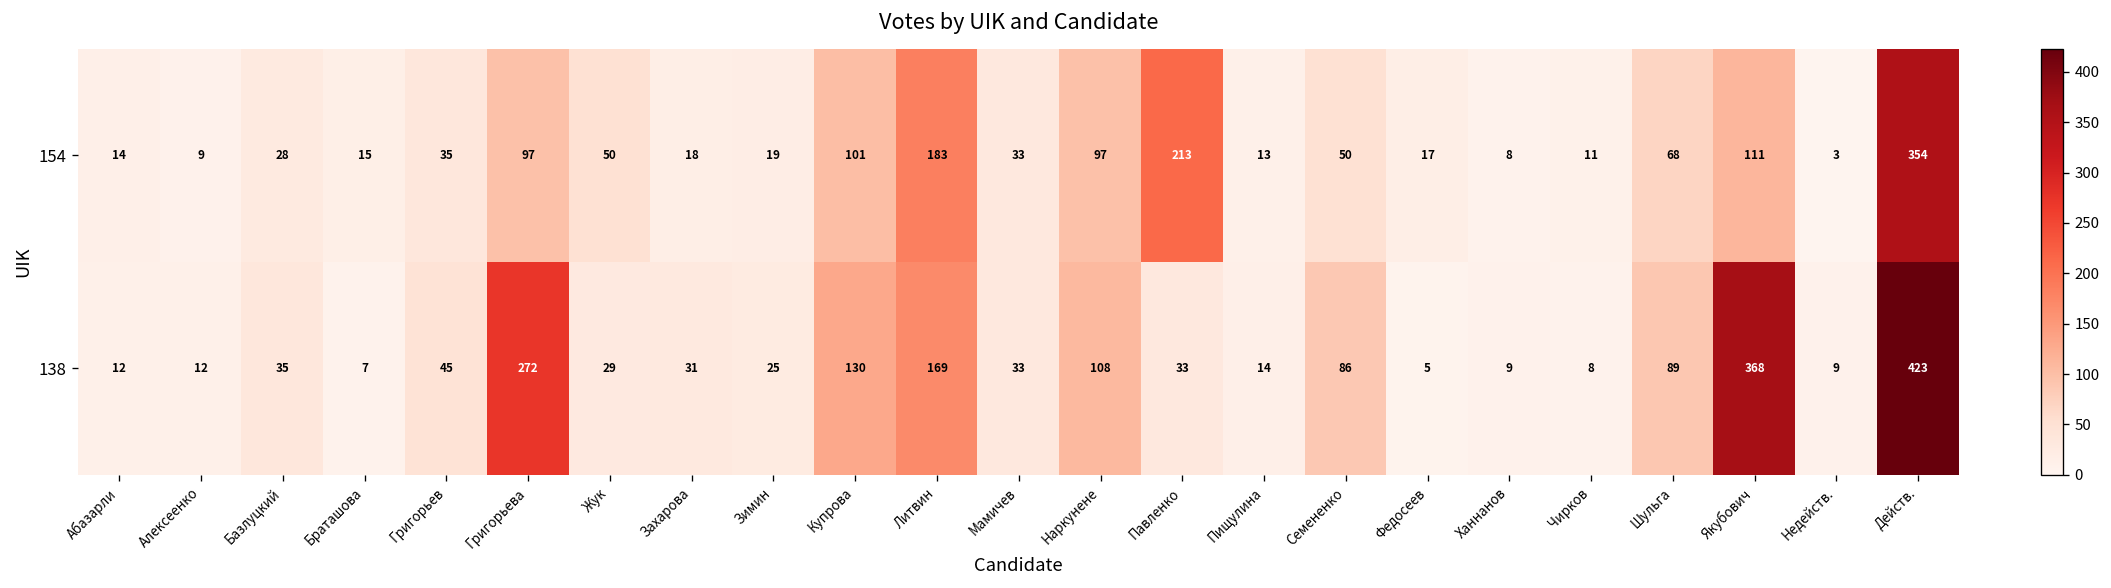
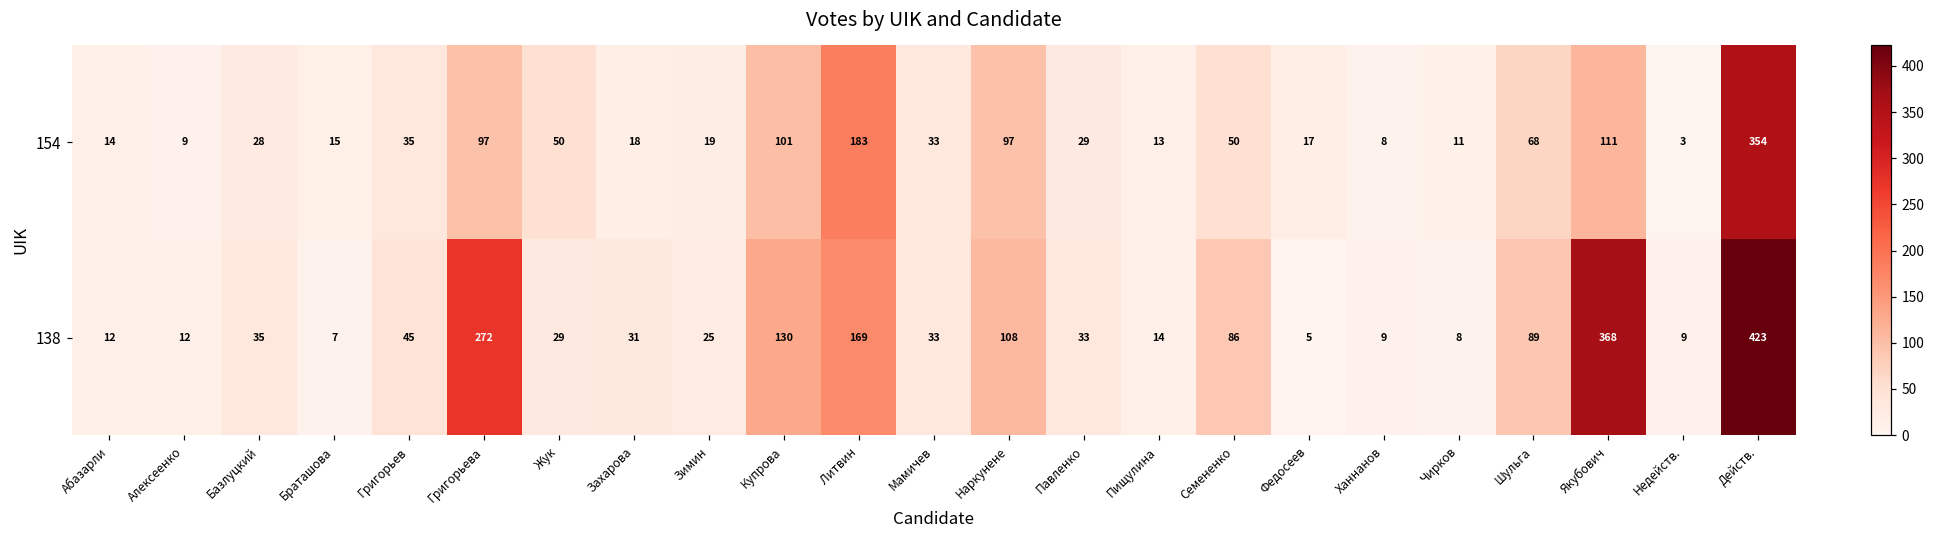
  {
    "154": {
      "Абазарли": 14,
      "Алексеенко": 9,
      "Базлуцкий": 28,
      "Браташова": 15,
      "Григорьев": 35,
      "Григорьева": 97,
      "Жук": 50,
      "Захарова": 18,
      "Зимин": 19,
      "Купрова": 101,
      "Литвин": 183,
      "Мамичев": 33,
      "Наркунене": 97,
-     "Павленко": 213,
+     "Павленко": 29,
      "Пищулина": 13,
      "Семененко": 50,
      "Федосеев": 17,
      "Ханнанов": 8,
      "Чирков": 11,
      "Шульга": 68,
      "Якубович": 111,
      "Недейств.": 3,
      "Действ.": 354
    },
    "138": {
      "Абазарли": 12,
      "Алексеенко": 12,
      "Базлуцкий": 35,
      "Браташова": 7,
      "Григорьев": 45,
      "Григорьева": 272,
      "Жук": 29,
      "Захарова": 31,
      "Зимин": 25,
      "Купрова": 130,
      "Литвин": 169,
      "Мамичев": 33,
      "Наркунене": 108,
      "Павленко": 33,
      "Пищулина": 14,
      "Семененко": 86,
      "Федосеев": 5,
      "Ханнанов": 9,
      "Чирков": 8,
      "Шульга": 89,
      "Якубович": 368,
      "Недейств.": 9,
      "Действ.": 423
    }
  }
